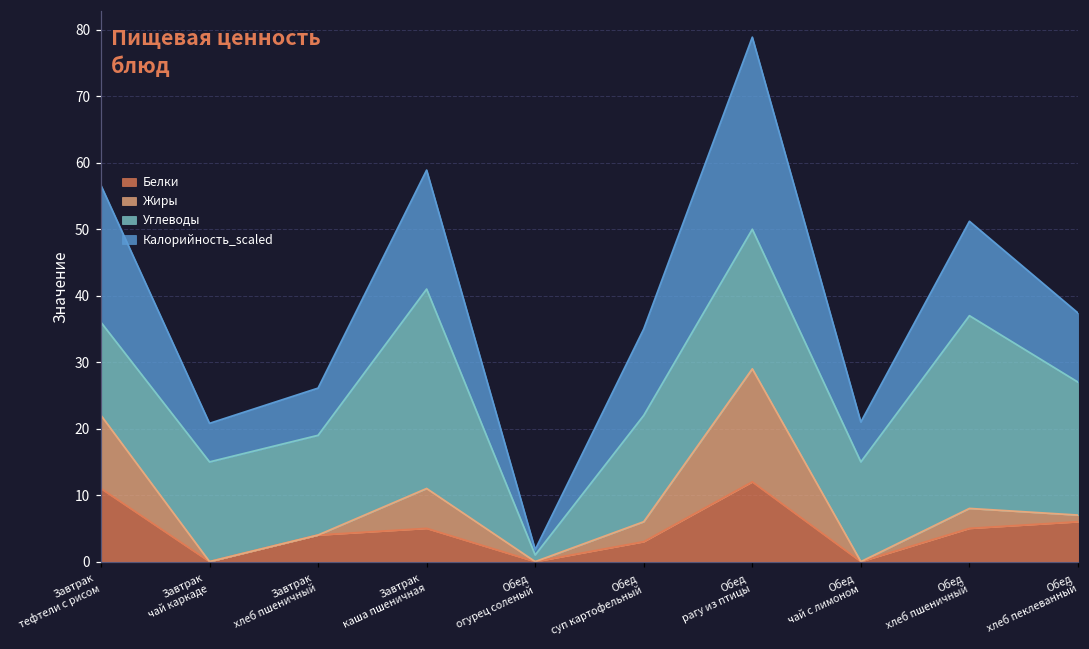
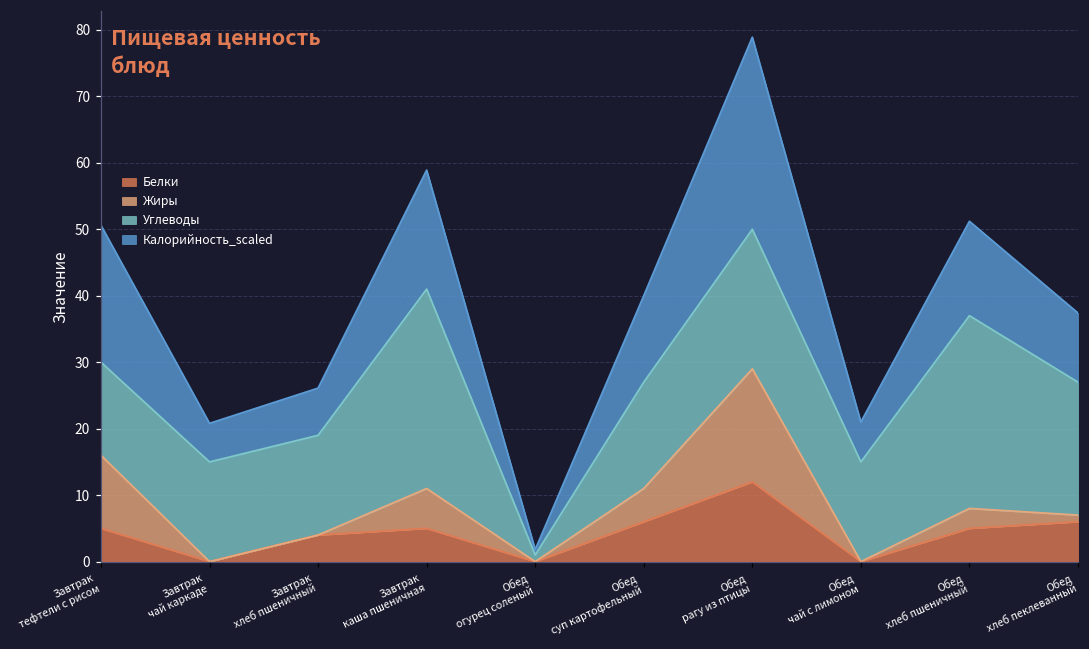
  {
    "Белки": {
-     "Завтрак тефтели с рисом": 11,
+     "Завтрак тефтели с рисом": 5,
      "Завтрак каша пшеничная": 5,
-     "Обед суп картофельный": 3,
+     "Обед суп картофельный": 6,
      "Обед рагу из птицы": 12,
      "Обед хлеб пшеничный": 5,
      "Обед хлеб пеклеванный": 6
    },
    "Жиры": {
      "Завтрак тефтели с рисом": 11,
      "Завтрак каша пшеничная": 6,
-     "Обед суп картофельный": 3,
+     "Обед суп картофельный": 5,
      "Обед рагу из птицы": 17,
      "Обед хлеб пшеничный": 3,
      "Обед хлеб пеклеванный": 1
    }
  }
